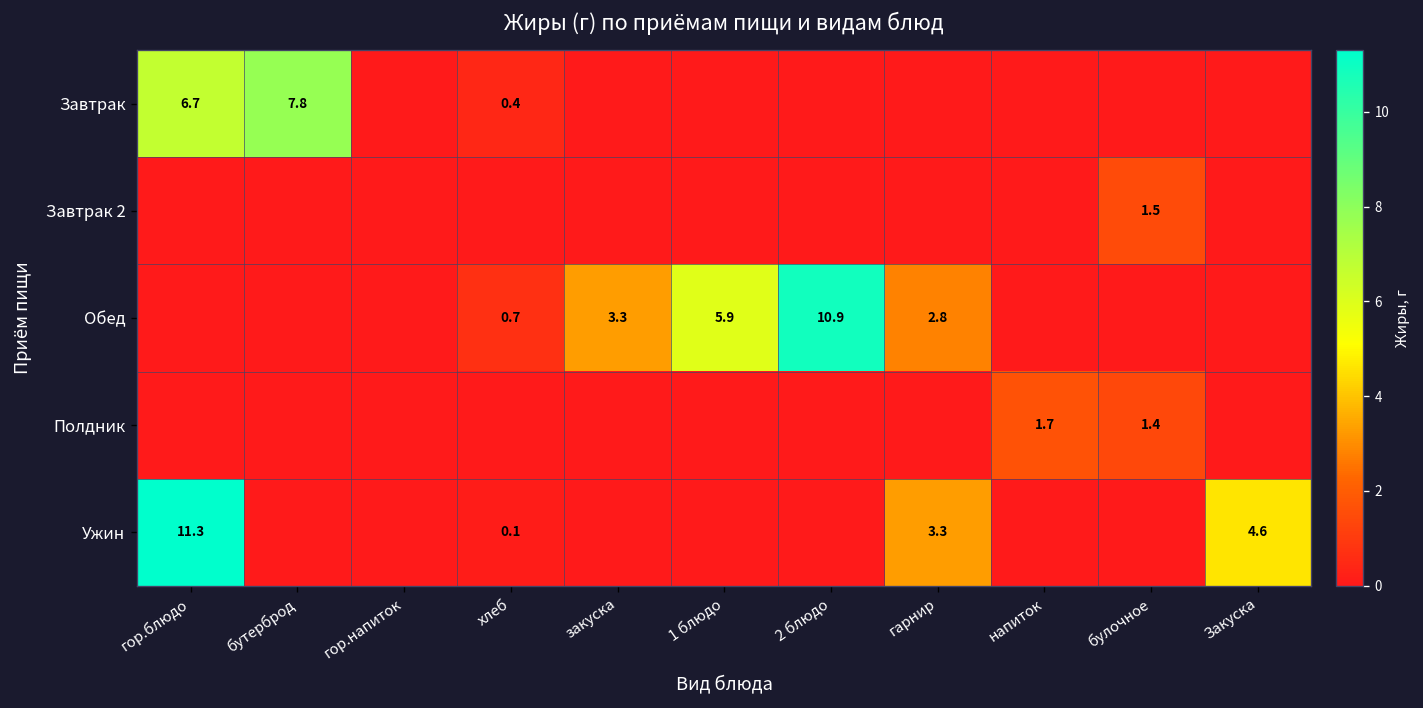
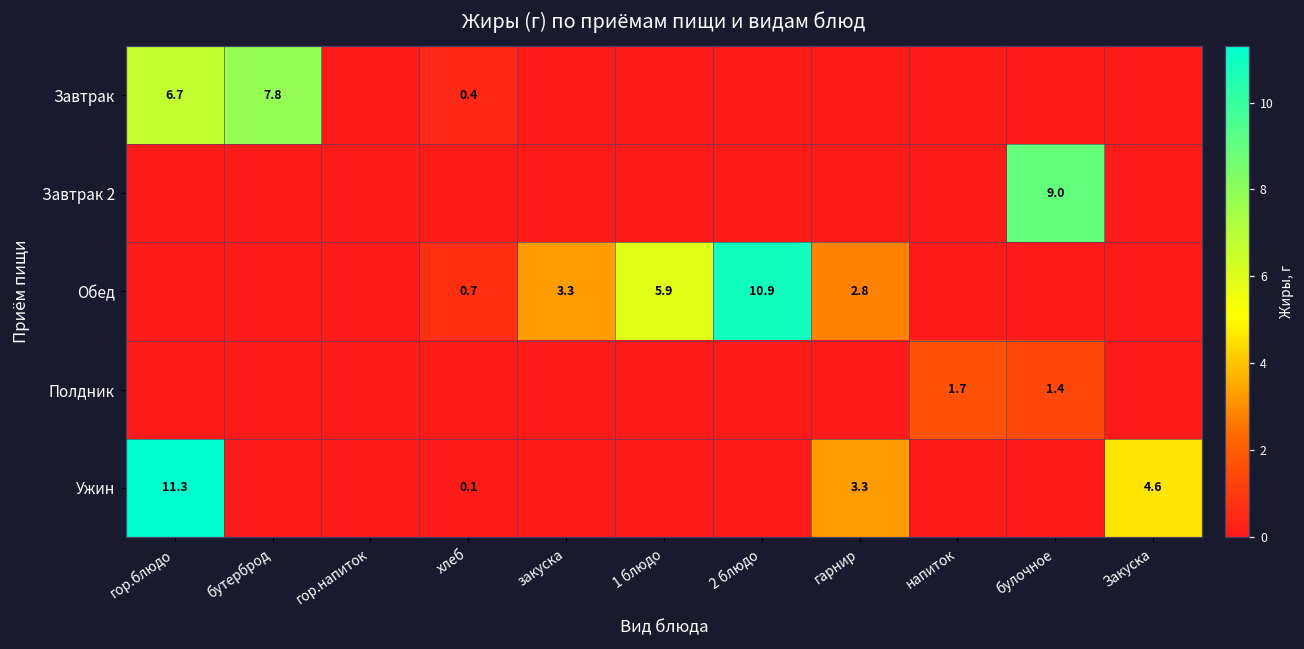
  {
    "Завтрак": {
      "гор.блюдо": 6.7,
      "бутерброд": 7.8,
      "хлеб": 0.4
    },
    "Завтрак 2": {
-     "булочное": 1.5
+     "булочное": 9.0
    },
    "Обед": {
      "хлеб": 0.7,
      "закуска": 3.3,
      "1 блюдо": 5.9,
      "2 блюдо": 10.9,
      "гарнир": 2.8
    },
    "Полдник": {
      "напиток": 1.7,
      "булочное": 1.4
    },
    "Ужин": {
      "гор.блюдо": 11.3,
      "хлеб": 0.1,
      "гарнир": 3.3,
      "Закуска": 4.6
    }
  }
